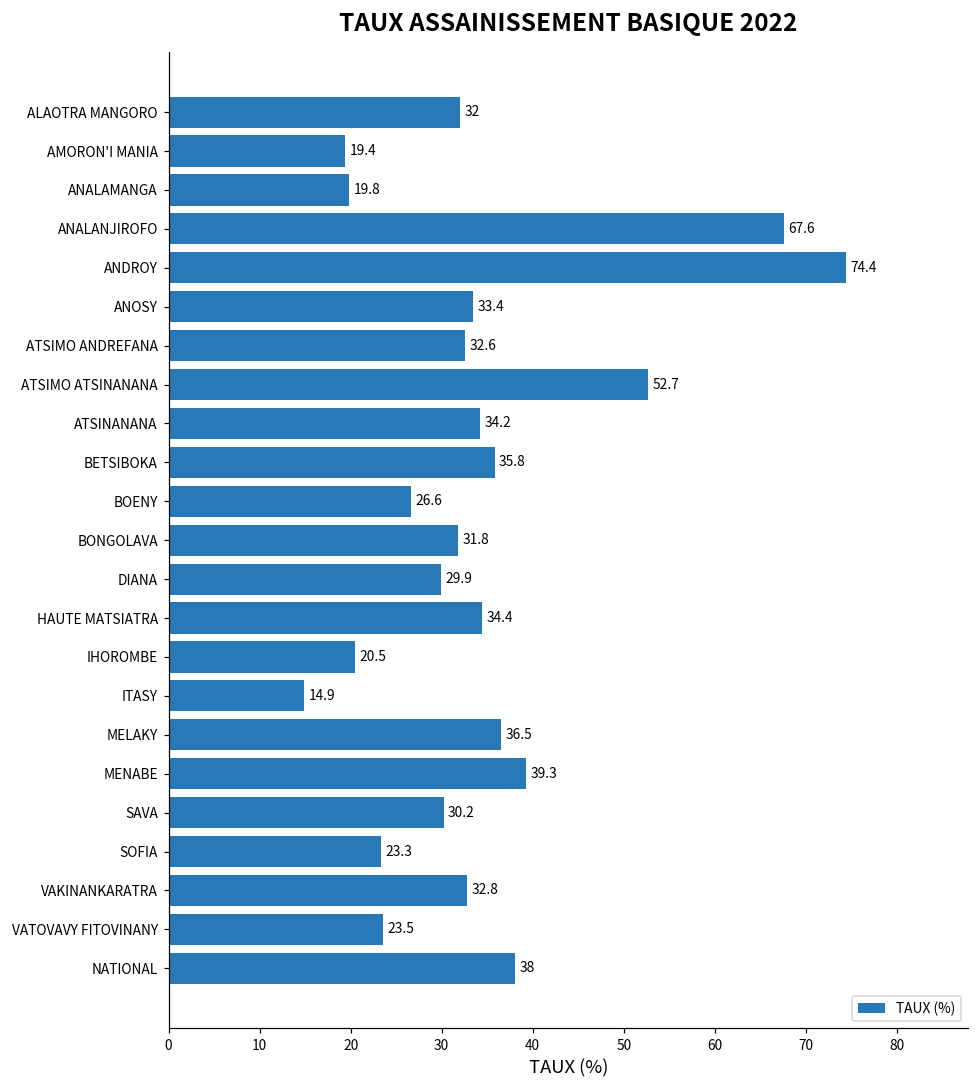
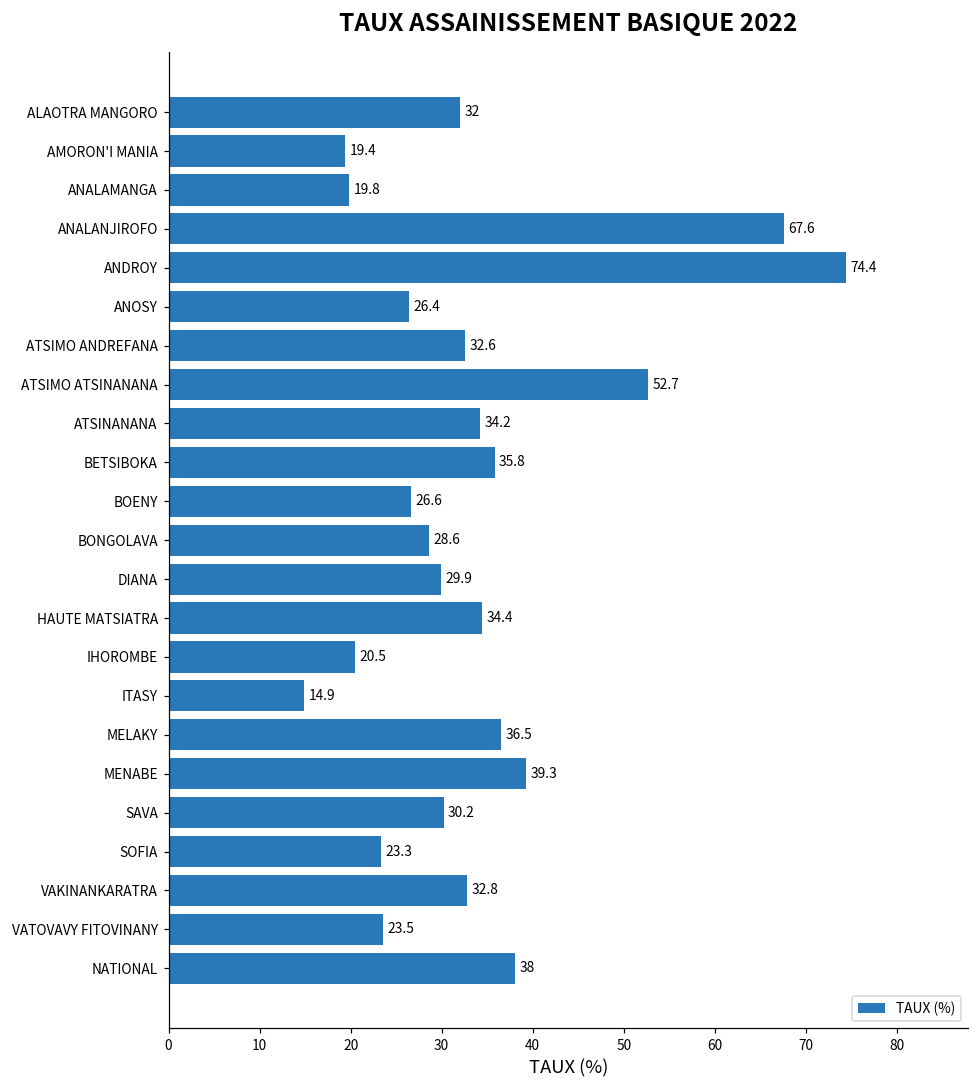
  {
    "ALAOTRA MANGORO": 32,
    "AMORON'I MANIA": 19.4,
    "ANALAMANGA": 19.8,
    "ANALANJIROFO": 67.6,
    "ANDROY": 74.4,
-   "ANOSY": 33.4,
+   "ANOSY": 26.4,
    "ATSIMO ANDREFANA": 32.6,
    "ATSIMO ATSINANANA": 52.7,
    "ATSINANANA": 34.2,
    "BETSIBOKA": 35.8,
    "BOENY": 26.6,
-   "BONGOLAVA": 31.8,
+   "BONGOLAVA": 28.6,
    "DIANA": 29.9,
    "HAUTE MATSIATRA": 34.4,
    "IHOROMBE": 20.5,
    "ITASY": 14.9,
    "MELAKY": 36.5,
    "MENABE": 39.3,
    "SAVA": 30.2,
    "SOFIA": 23.3,
    "VAKINANKARATRA": 32.8,
    "VATOVAVY FITOVINANY": 23.5,
    "NATIONAL": 38
  }
